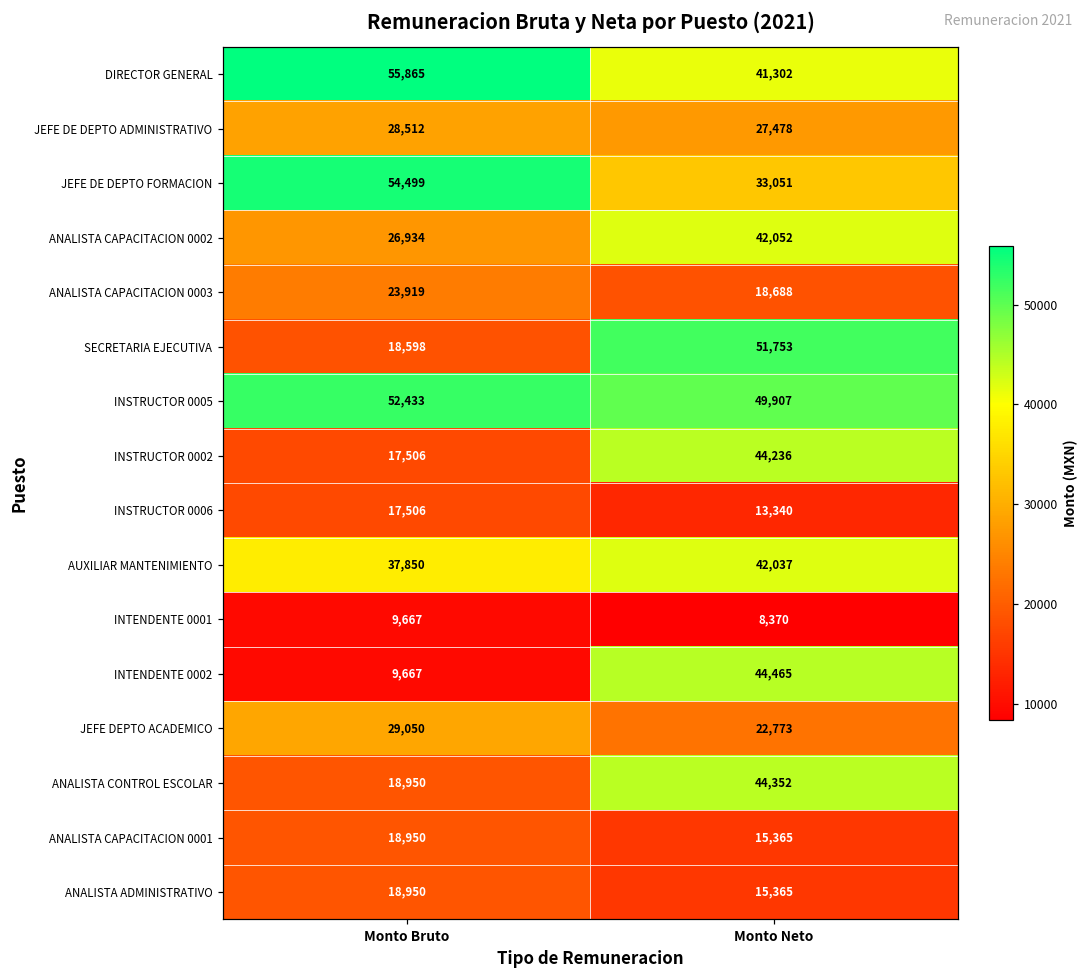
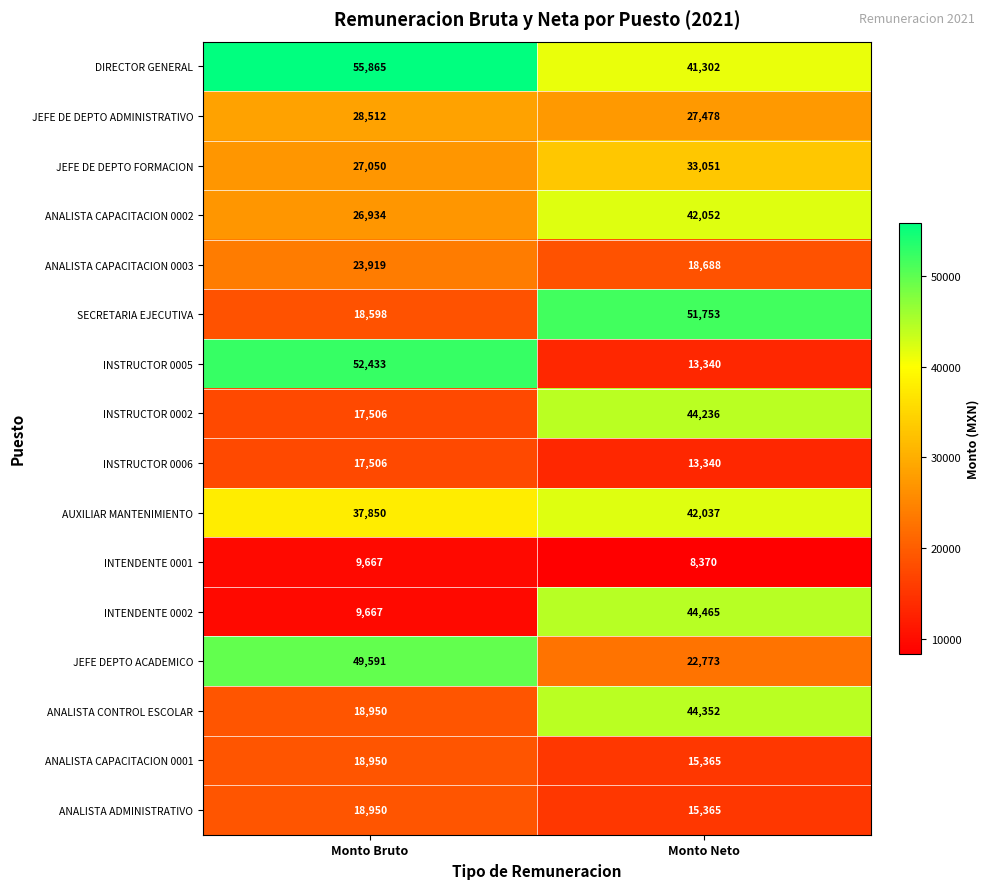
  {
    "DIRECTOR GENERAL": {
      "Monto Bruto": "55,865",
      "Monto Neto": "41,302"
    },
    "JEFE DE DEPTO ADMINISTRATIVO": {
      "Monto Bruto": "28,512",
      "Monto Neto": "27,478"
    },
    "JEFE DE DEPTO FORMACION": {
-     "Monto Bruto": "54,499",
+     "Monto Bruto": "27,050",
      "Monto Neto": "33,051"
    },
    "ANALISTA CAPACITACION 0002": {
      "Monto Bruto": "26,934",
      "Monto Neto": "42,052"
    },
    "ANALISTA CAPACITACION 0003": {
      "Monto Bruto": "23,919",
      "Monto Neto": "18,688"
    },
    "SECRETARIA EJECUTIVA": {
      "Monto Bruto": "18,598",
      "Monto Neto": "51,753"
    },
    "INSTRUCTOR 0005": {
      "Monto Bruto": "52,433",
-     "Monto Neto": "49,907"
+     "Monto Neto": "13,340"
    },
    "INSTRUCTOR 0002": {
      "Monto Bruto": "17,506",
      "Monto Neto": "44,236"
    },
    "INSTRUCTOR 0006": {
      "Monto Bruto": "17,506",
      "Monto Neto": "13,340"
    },
    "AUXILIAR MANTENIMIENTO": {
      "Monto Bruto": "37,850",
      "Monto Neto": "42,037"
    },
    "INTENDENTE 0001": {
      "Monto Bruto": "9,667",
      "Monto Neto": "8,370"
    },
    "INTENDENTE 0002": {
      "Monto Bruto": "9,667",
      "Monto Neto": "44,465"
    },
    "JEFE DEPTO ACADEMICO": {
-     "Monto Bruto": "29,050",
+     "Monto Bruto": "49,591",
      "Monto Neto": "22,773"
    },
    "ANALISTA CONTROL ESCOLAR": {
      "Monto Bruto": "18,950",
      "Monto Neto": "44,352"
    },
    "ANALISTA CAPACITACION 0001": {
      "Monto Bruto": "18,950",
      "Monto Neto": "15,365"
    },
    "ANALISTA ADMINISTRATIVO": {
      "Monto Bruto": "18,950",
      "Monto Neto": "15,365"
    }
  }
